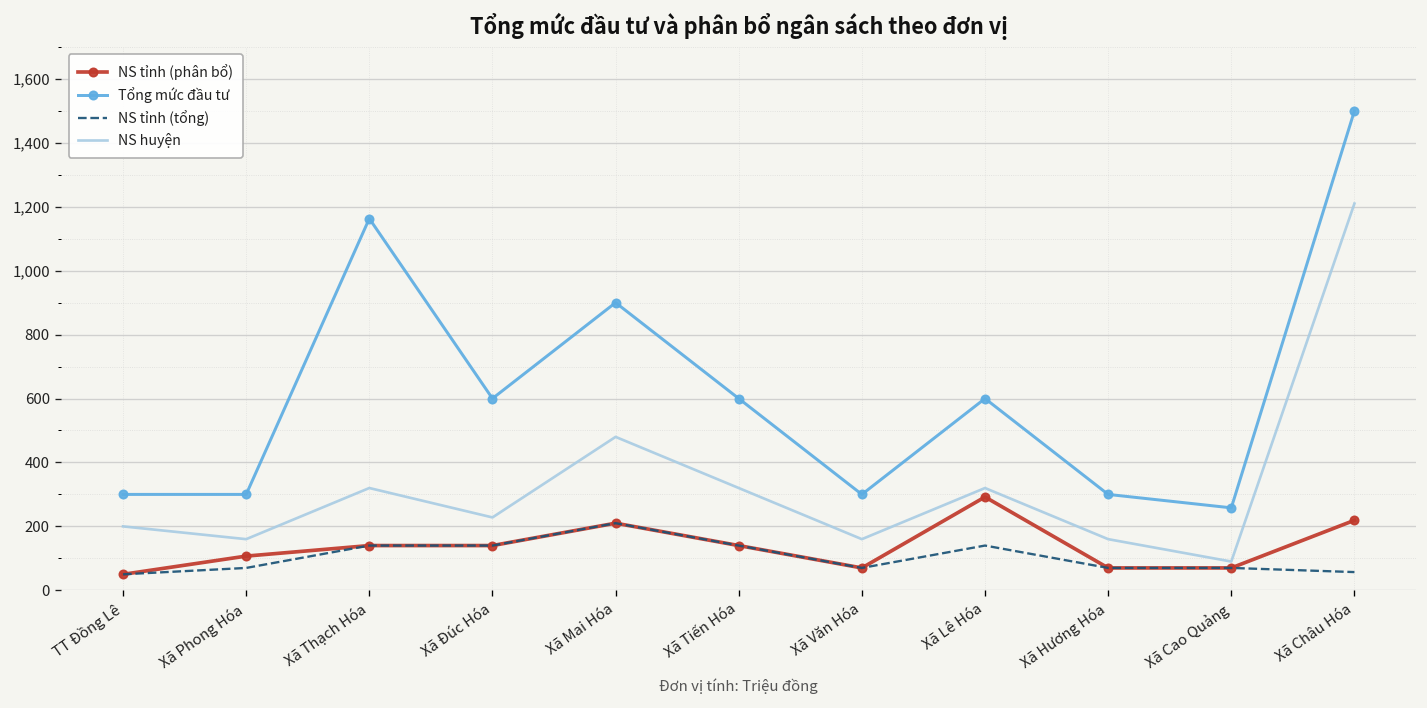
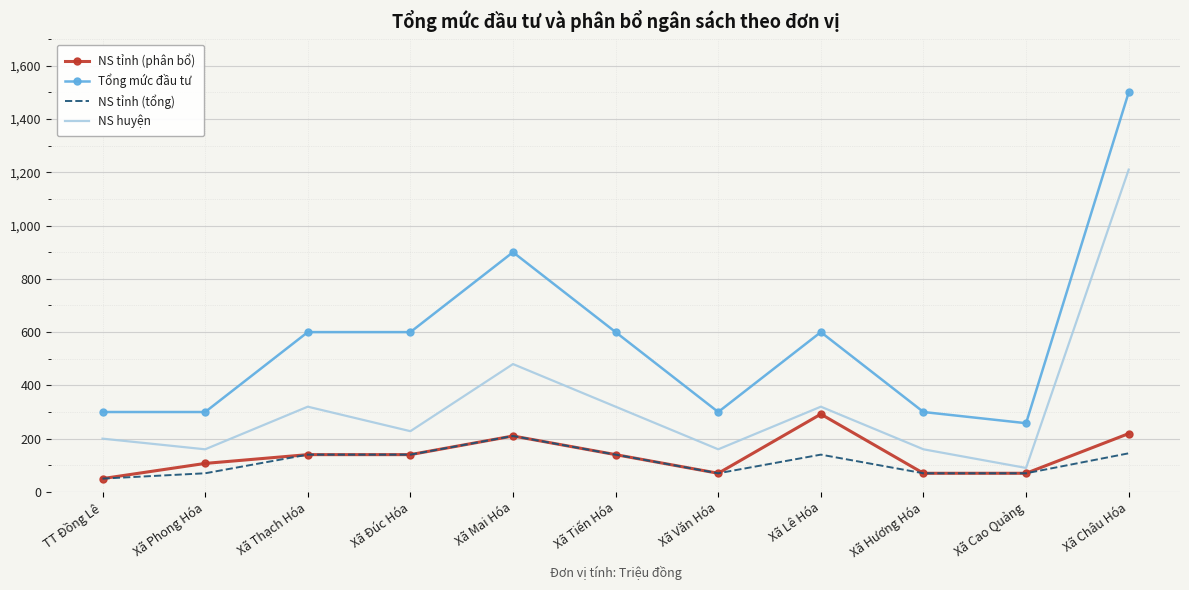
  {
    "NS tỉnh (phân bổ)": {
      "Xã Phong Hóa": "110",
      "Xã Lê Hóa": "290",
      "Xã Châu Hóa": "220"
    },
    "Tổng mức đầu tư": {
      "TT Đồng Lê": "300",
      "Xã Phong Hóa": "300",
-     "Xã Thạch Hóa": "1,160",
+     "Xã Thạch Hóa": "600",
      "Xã Đúc Hóa": "600",
      "Xã Mai Hóa": "900",
      "Xã Tiến Hóa": "600",
      "Xã Văn Hóa": "300",
      "Xã Lê Hóa": "600",
      "Xã Hương Hóa": "300",
      "Xã Cao Quảng": "260",
      "Xã Châu Hóa": "1,500"
    },
    "NS tỉnh (tổng)": {
      "Xã Phong Hóa": "70",
      "Xã Lê Hóa": "140",
-     "Xã Châu Hóa": "60"
+     "Xã Châu Hóa": "150"
    },
    "NS huyện": {
      "TT Đồng Lê": "200",
      "Xã Phong Hóa": "160",
      "Xã Thạch Hóa": "320",
      "Xã Đúc Hóa": "230",
      "Xã Mai Hóa": "480",
      "Xã Tiến Hóa": "320",
      "Xã Văn Hóa": "160",
      "Xã Lê Hóa": "320",
      "Xã Hương Hóa": "160",
      "Xã Cao Quảng": "90",
      "Xã Châu Hóa": "1,210"
    }
  }
